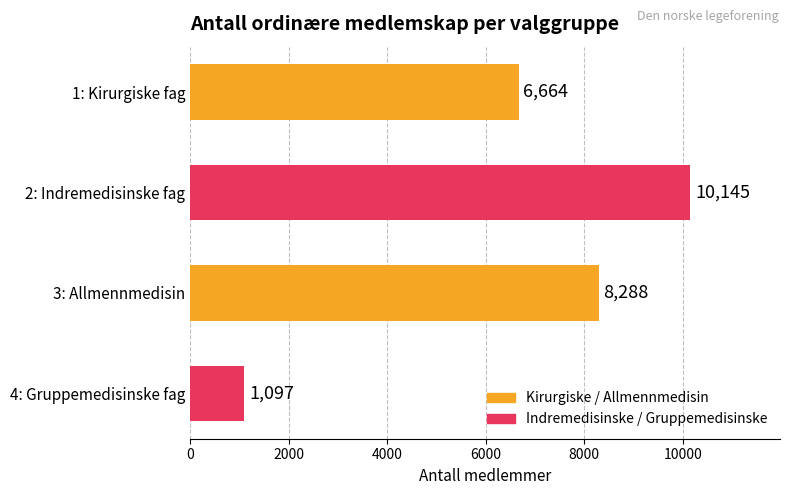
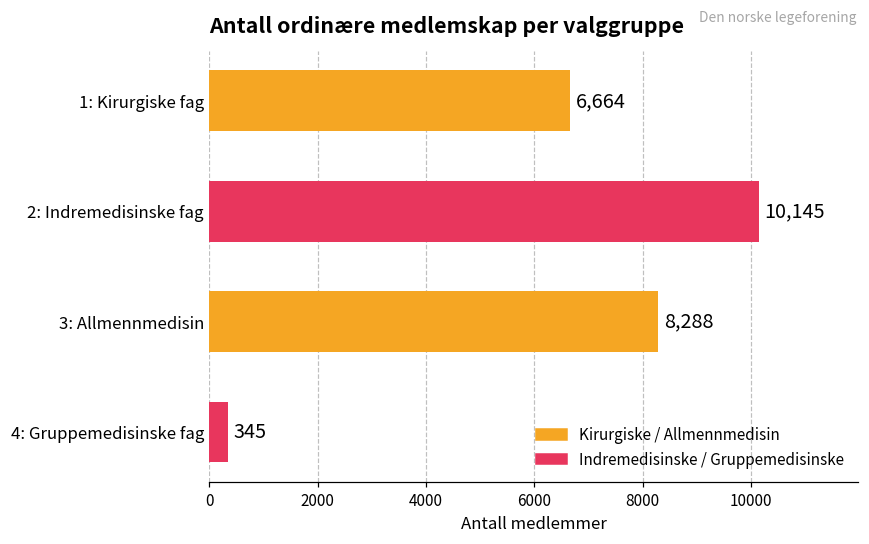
  {
    "1: Kirurgiske fag": "6,664",
    "2: Indremedisinske fag": "10,145",
    "3: Allmennmedisin": "8,288",
-   "4: Gruppemedisinske fag": "1,097"
+   "4: Gruppemedisinske fag": "345"
  }
